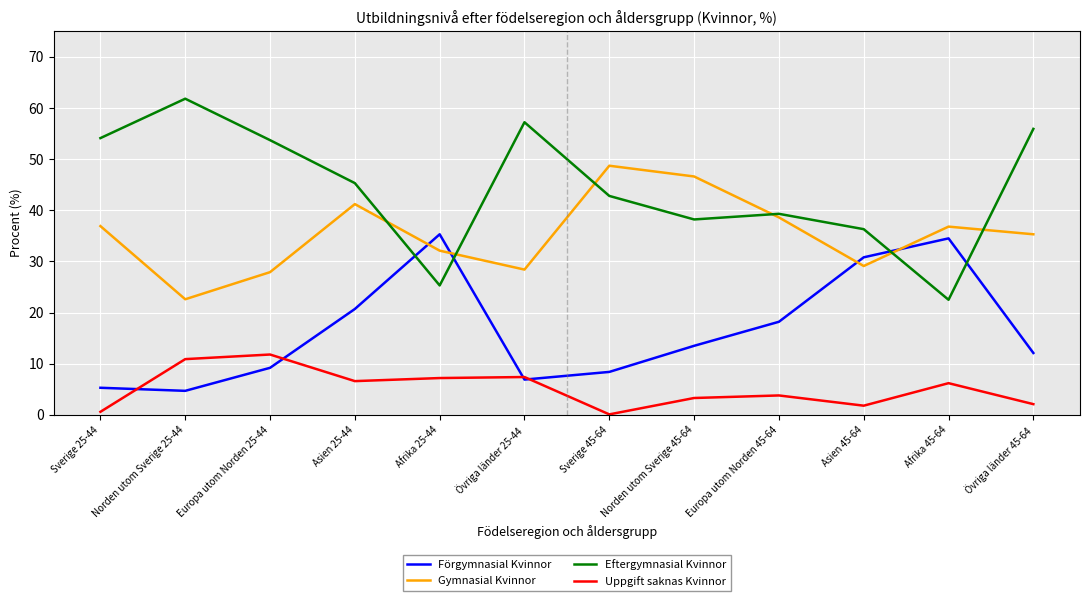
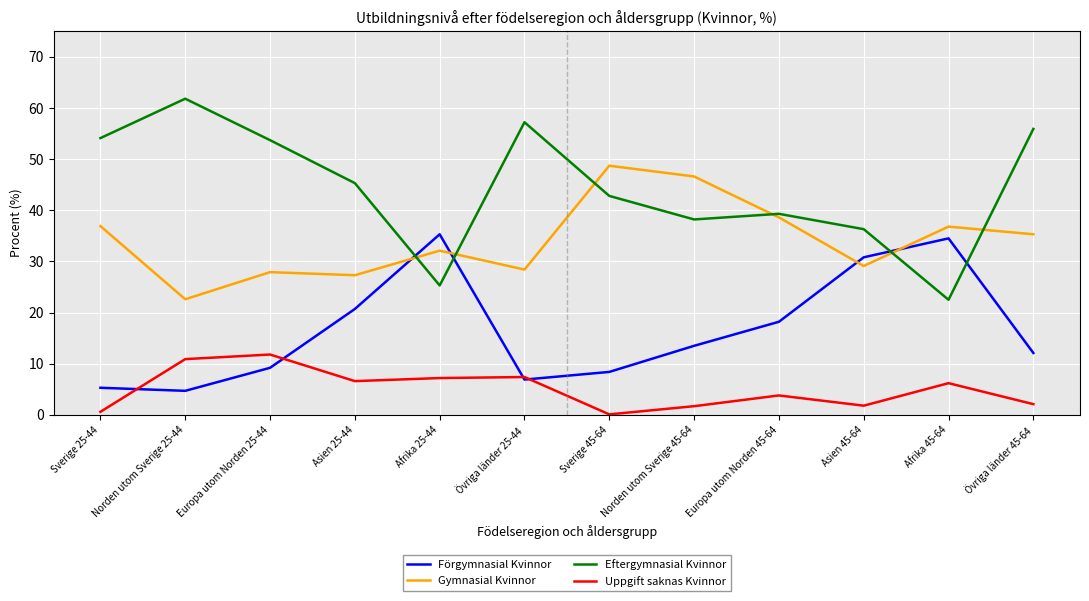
  {
    "Förgymnasial Kvinnor": {
      "Sverige 25-44": 5,
      "Norden utom Sverige 25-44": 5,
      "Europa utom Norden 25-44": 9,
      "Asien 25-44": 21,
      "Afrika 25-44": 35,
      "Övriga länder 25-44": 7,
      "Sverige 45-64": 8,
      "Norden utom Sverige 45-64": 14,
      "Europa utom Norden 45-64": 18,
      "Asien 45-64": 31,
      "Afrika 45-64": 35,
      "Övriga länder 45-64": 12
    },
    "Gymnasial Kvinnor": {
      "Sverige 25-44": 37,
      "Norden utom Sverige 25-44": 23,
      "Europa utom Norden 25-44": 28,
-     "Asien 25-44": 41,
+     "Asien 25-44": 27,
      "Afrika 25-44": 32,
      "Övriga länder 25-44": 28,
      "Sverige 45-64": 49,
      "Norden utom Sverige 45-64": 47,
      "Europa utom Norden 45-64": 39,
      "Asien 45-64": 29,
      "Afrika 45-64": 37,
      "Övriga länder 45-64": 35
    },
    "Eftergymnasial Kvinnor": {
      "Sverige 25-44": 54,
      "Norden utom Sverige 25-44": 62,
      "Europa utom Norden 25-44": 54,
      "Asien 25-44": 45,
      "Afrika 25-44": 25,
      "Övriga länder 25-44": 57,
      "Sverige 45-64": 43,
      "Norden utom Sverige 45-64": 38,
      "Europa utom Norden 45-64": 39,
      "Asien 45-64": 36,
      "Afrika 45-64": 23,
      "Övriga länder 45-64": 56
    },
    "Uppgift saknas Kvinnor": {
      "Sverige 25-44": 1,
      "Norden utom Sverige 25-44": 11,
      "Europa utom Norden 25-44": 12,
      "Asien 25-44": 7,
      "Afrika 25-44": 7,
      "Övriga länder 25-44": 7,
      "Sverige 45-64": 0,
-     "Norden utom Sverige 45-64": 3,
+     "Norden utom Sverige 45-64": 2,
      "Europa utom Norden 45-64": 4,
      "Asien 45-64": 2,
      "Afrika 45-64": 6,
      "Övriga länder 45-64": 2
    }
  }
